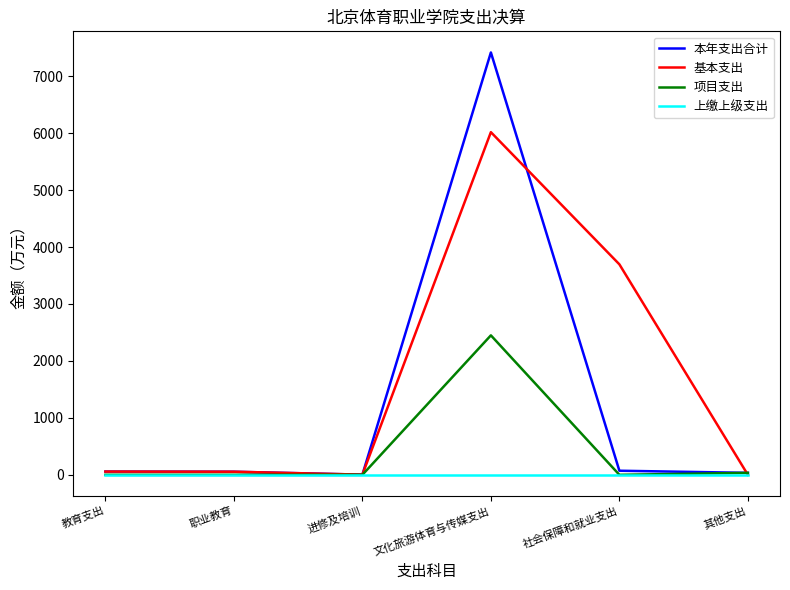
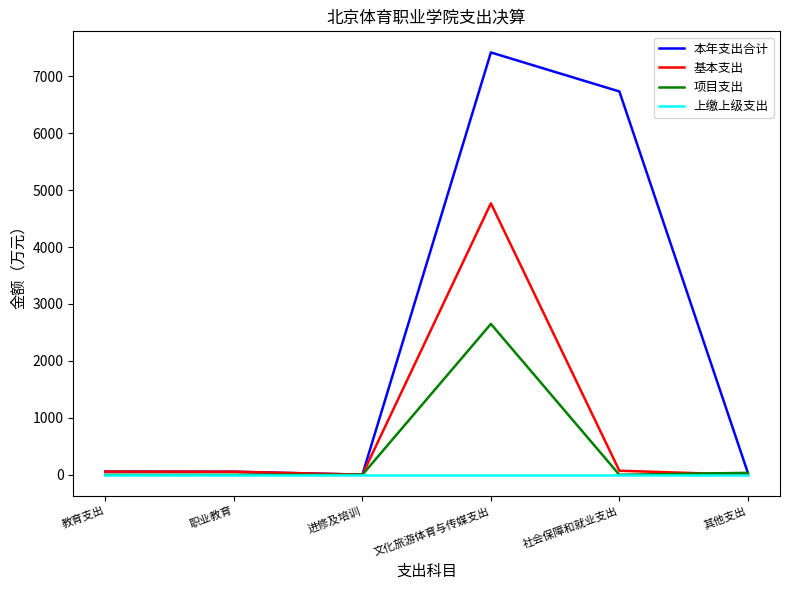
  {
    "本年支出合计": {
      "文化旅游体育与传媒支出": 7400,
-     "社会保障和就业支出": 100
+     "社会保障和就业支出": 6700
    },
    "基本支出": {
-     "文化旅游体育与传媒支出": 6000,
-     "社会保障和就业支出": 3700
+     "文化旅游体育与传媒支出": 4800,
+     "社会保障和就业支出": 100
    },
    "项目支出": {
-     "文化旅游体育与传媒支出": 2400
+     "文化旅游体育与传媒支出": 2600
    },
    "上缴上级支出": {
      "文化旅游体育与传媒支出": 0
    }
  }
